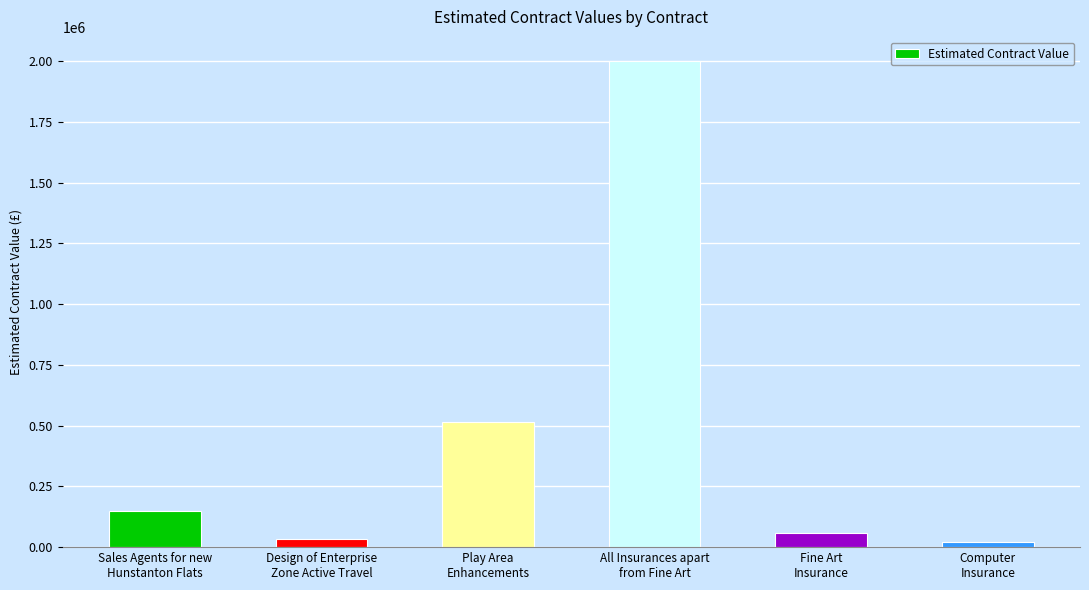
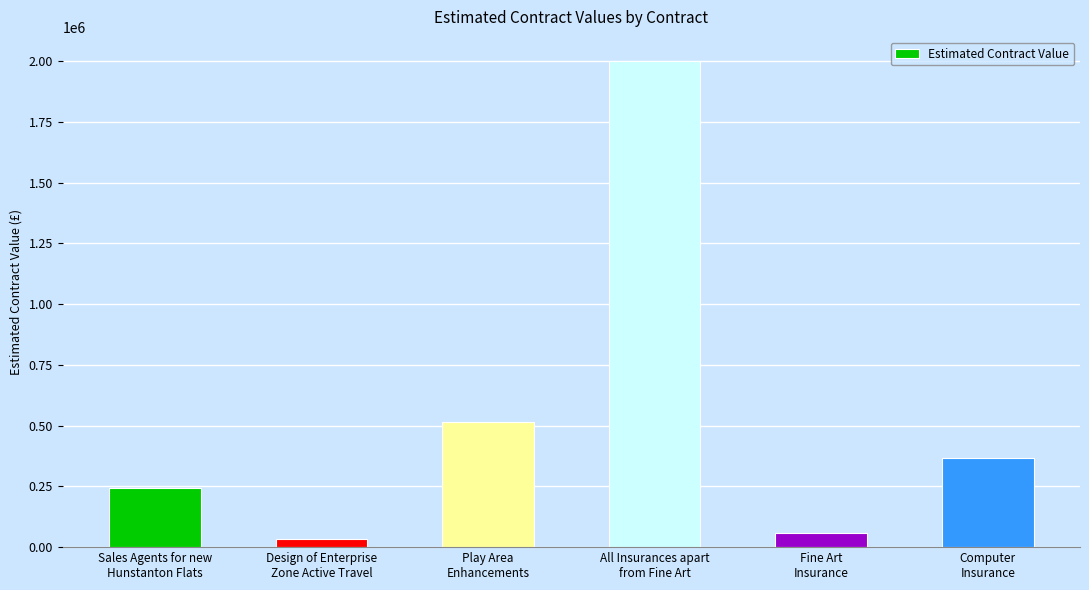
  {
-   "Sales Agents for new Hunstanton Flats": 150000,
+   "Sales Agents for new Hunstanton Flats": 240000,
    "Design of Enterprise Zone Active Travel": 30000,
    "Play Area Enhancements": 520000,
    "All Insurances apart from Fine Art": 2000000,
    "Fine Art Insurance": 60000,
-   "Computer Insurance": 20000
+   "Computer Insurance": 370000
  }
